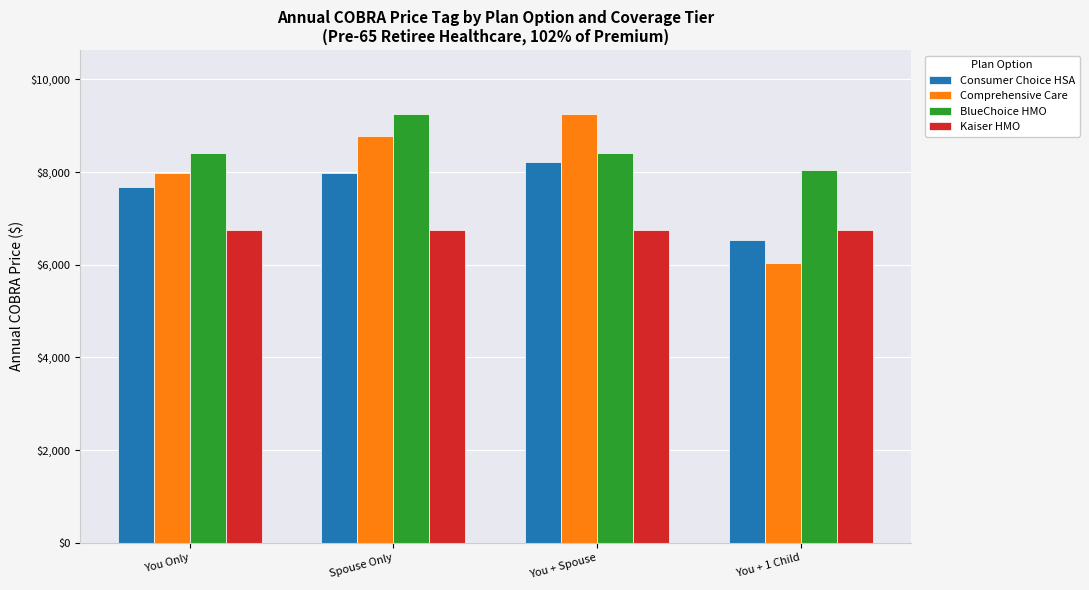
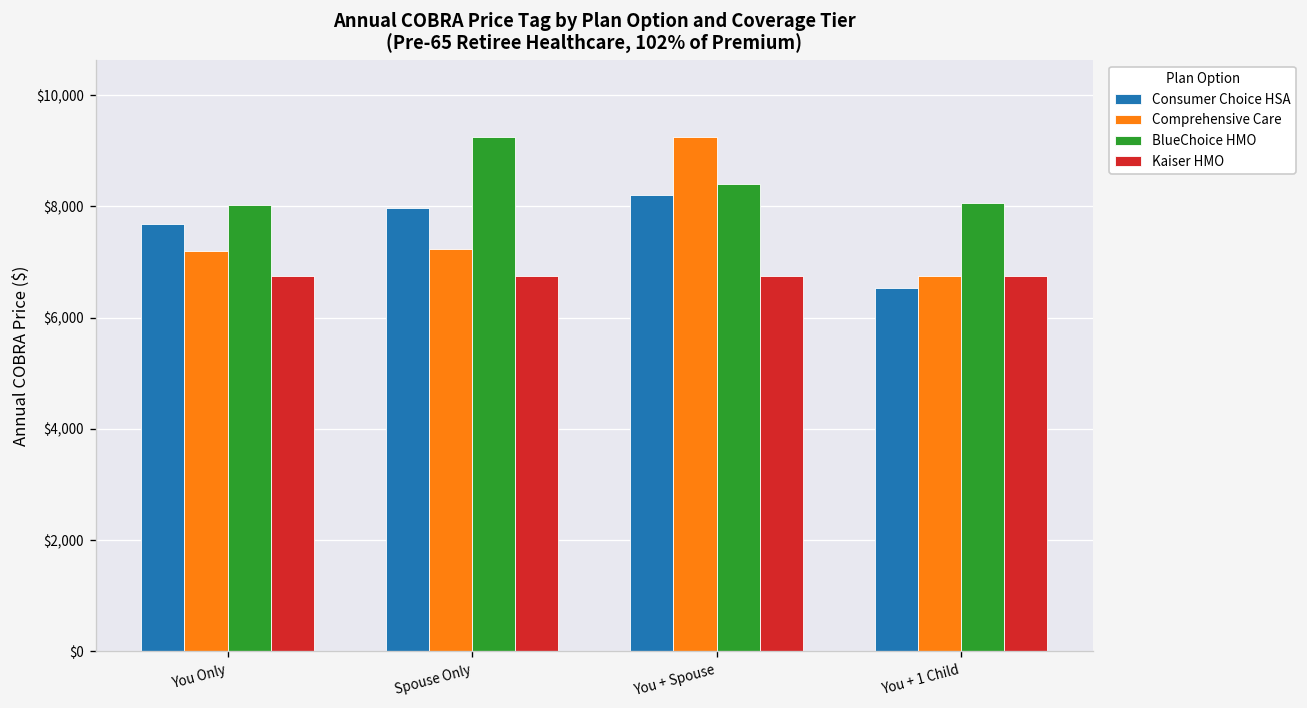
  {
    "Consumer Choice HSA": {
      "You Only": "$7,700",
      "Spouse Only": "$8,000",
      "You + Spouse": "$8,200",
      "You + 1 Child": "$6,500"
    },
    "Comprehensive Care": {
-     "You Only": "$8,000",
-     "Spouse Only": "$8,800",
+     "You Only": "$7,200",
+     "Spouse Only": "$7,200",
      "You + Spouse": "$9,200",
-     "You + 1 Child": "$6,000"
+     "You + 1 Child": "$6,800"
    },
    "BlueChoice HMO": {
-     "You Only": "$8,400",
+     "You Only": "$8,000",
      "Spouse Only": "$9,200",
      "You + Spouse": "$8,400",
      "You + 1 Child": "$8,100"
    },
    "Kaiser HMO": {
      "You Only": "$6,800",
      "Spouse Only": "$6,800",
      "You + Spouse": "$6,800",
      "You + 1 Child": "$6,800"
    }
  }
